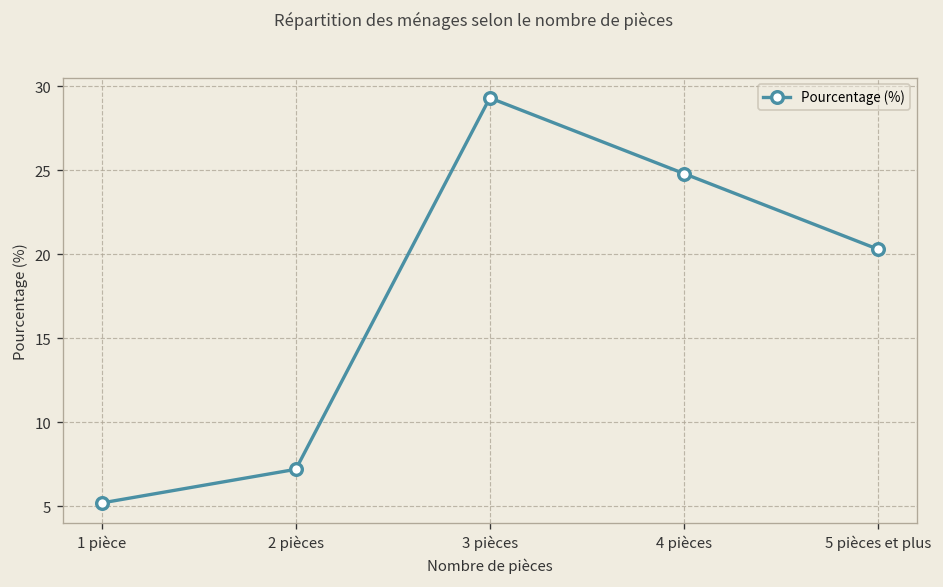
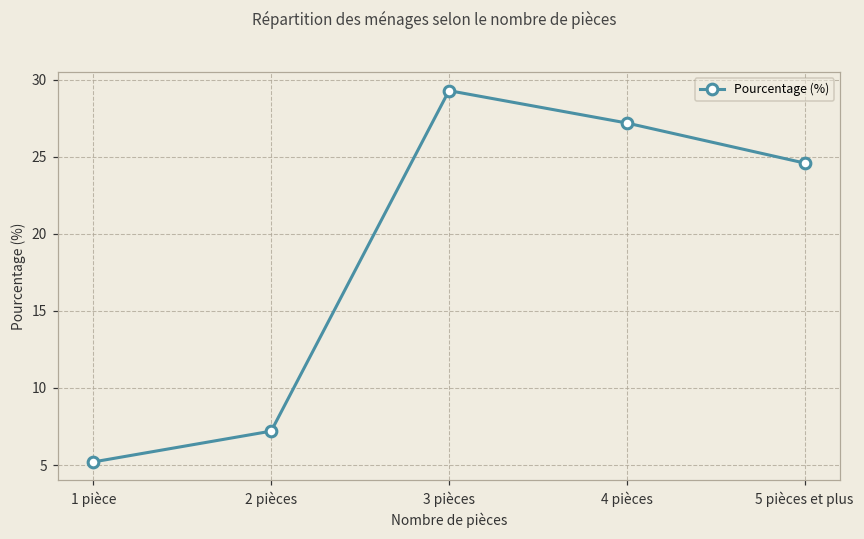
  {
    "1 pièce": 5.2,
    "2 pièces": 7.2,
    "3 pièces": 29.3,
-   "4 pièces": 24.8,
-   "5 pièces et plus": 20.3
+   "4 pièces": 27.2,
+   "5 pièces et plus": 24.6
  }
